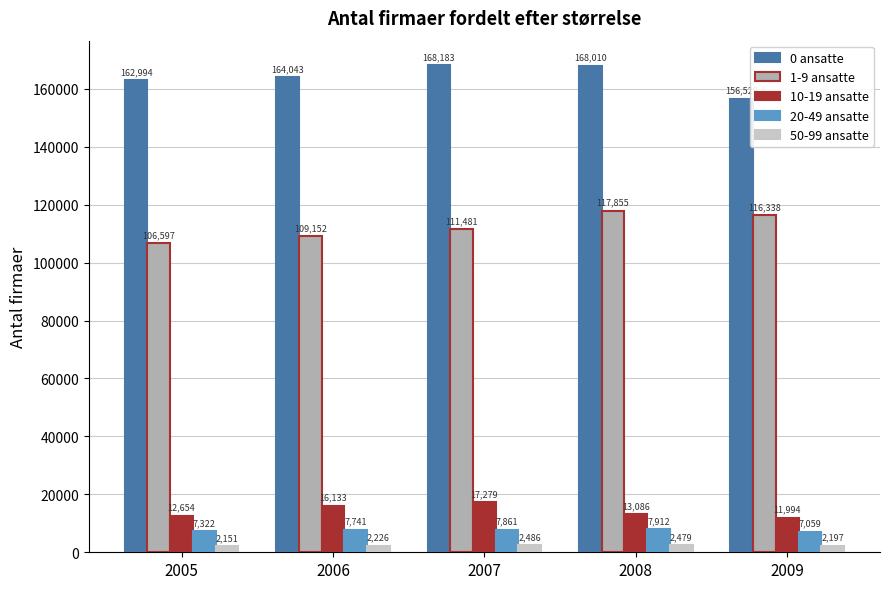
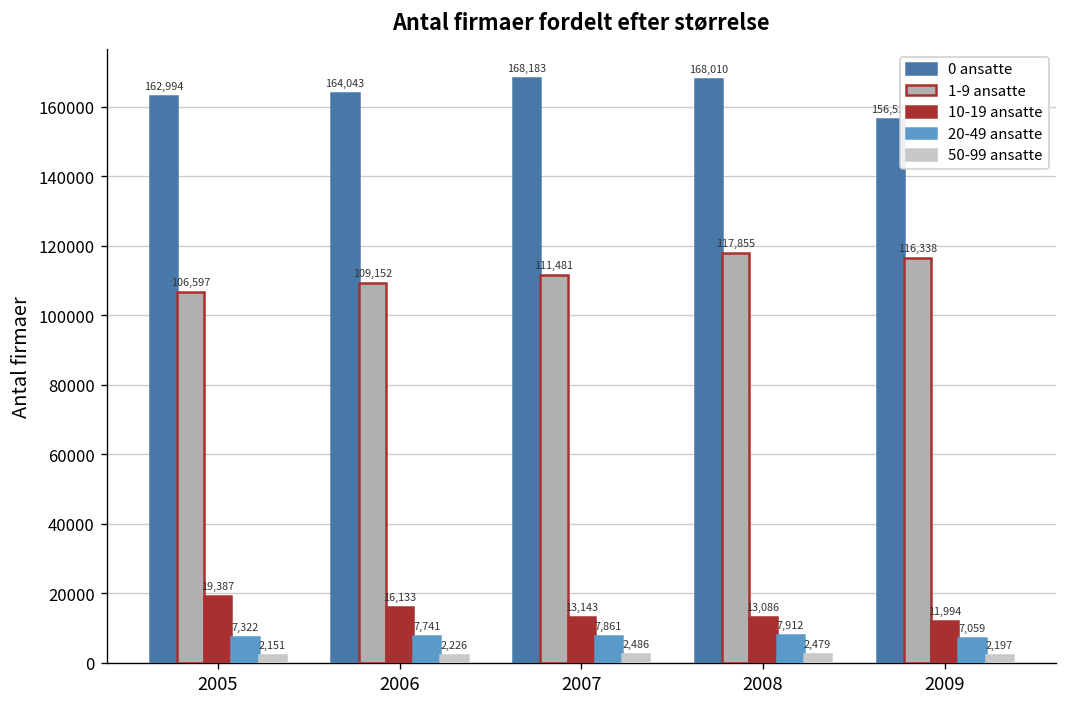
  {
    "10-19 ansatte": {
-     "2005": "12,654",
+     "2005": "19,387",
      "2006": "16,133",
-     "2007": "17,279",
+     "2007": "13,143",
      "2008": "13,086",
      "2009": "11,994"
    }
  }
